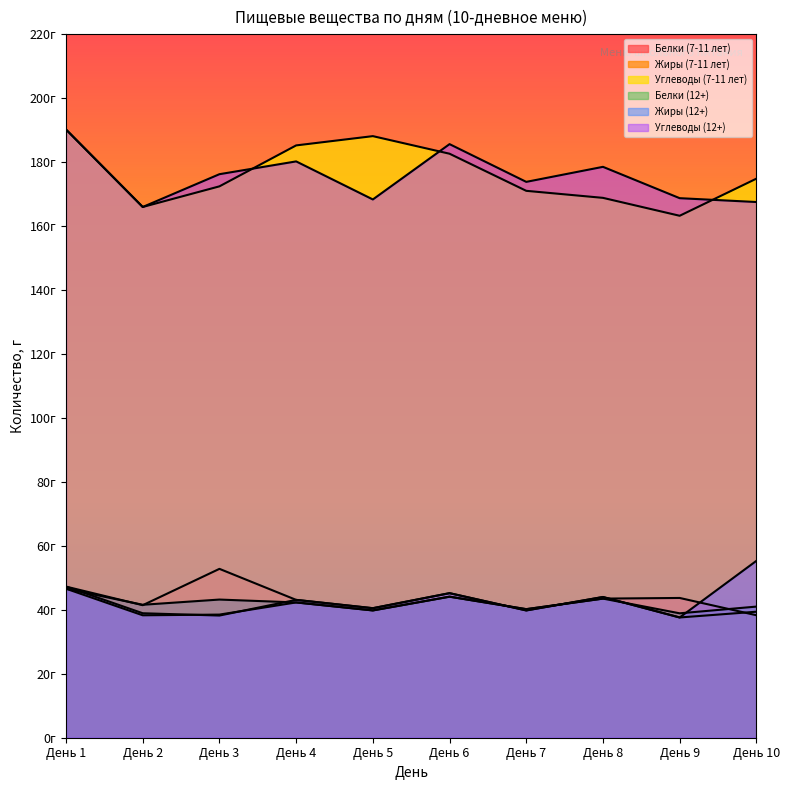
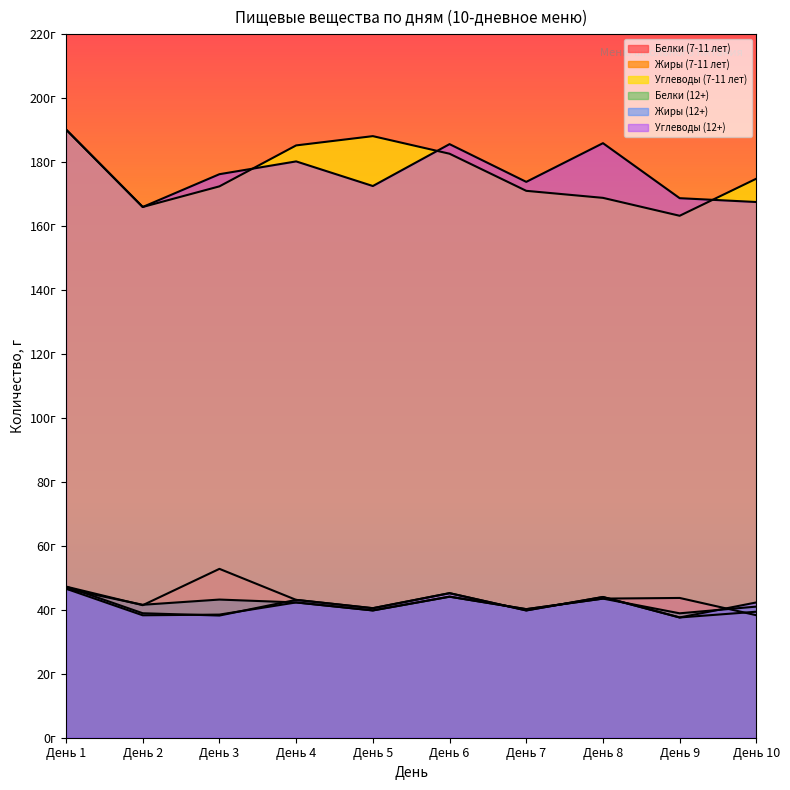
  {
    "Белки (7-11 лет)": {
      "День 9": "44г",
      "День 10": "38г"
    },
    "Жиры (7-11 лет)": {
      "День 3": "53г",
      "День 10": "39г"
    },
    "Углеводы (7-11 лет)": {
      "День 3": "172г",
      "День 4": "185г",
      "День 5": "188г",
      "День 6": "183г",
      "День 7": "171г",
      "День 8": "169г",
      "День 9": "163г",
      "День 10": "175г"
    },
    "Белки (12+)": {
      "День 3": "43г",
      "День 9": "39г",
      "День 10": "41г"
    },
    "Жиры (12+)": {
-     "День 10": "55г"
+     "День 10": "42г"
    },
    "Углеводы (12+)": {
      "День 3": "176г",
      "День 4": "180г",
-     "День 5": "168г",
+     "День 5": "173г",
      "День 6": "186г",
      "День 7": "174г",
-     "День 8": "179г",
+     "День 8": "186г",
      "День 9": "169г",
      "День 10": "168г"
    }
  }
